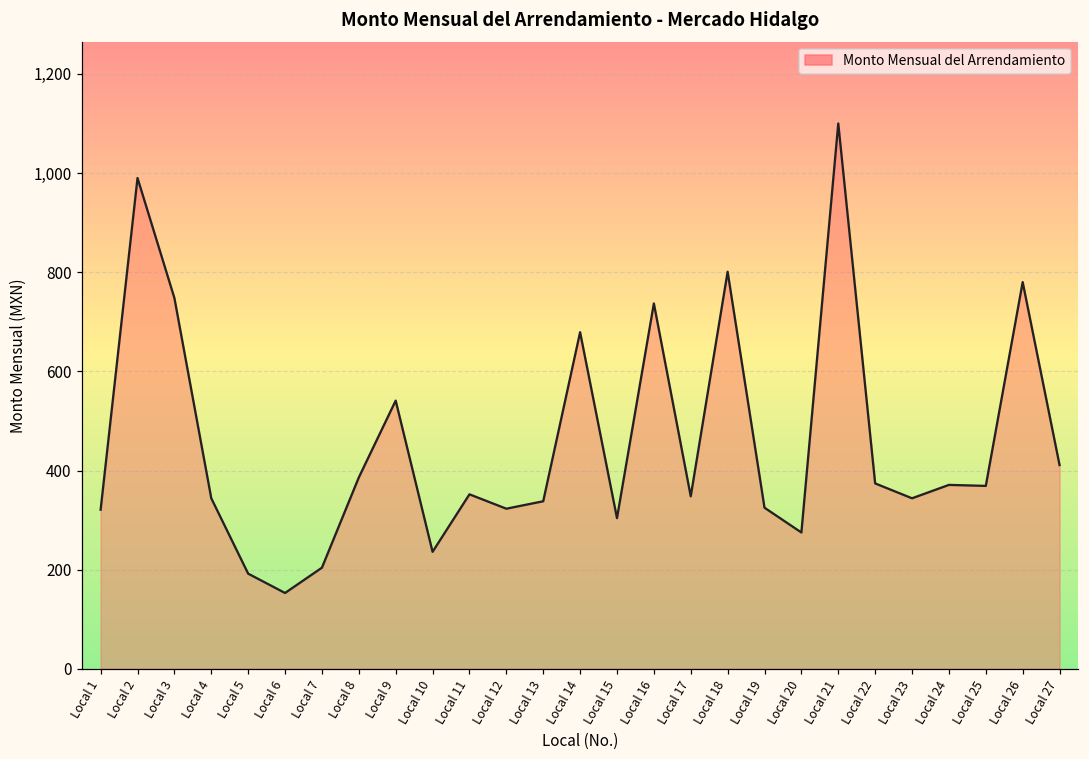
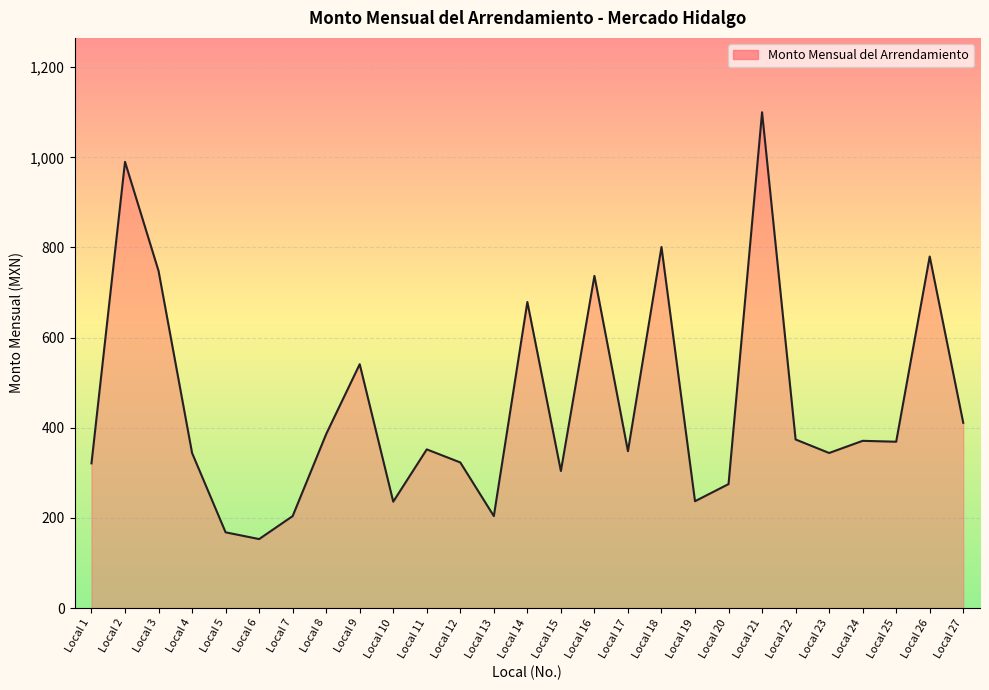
  {
    "Local 1": "320",
    "Local 2": "990",
    "Local 3": "750",
    "Local 4": "340",
-   "Local 5": "190",
+   "Local 5": "170",
    "Local 6": "150",
    "Local 7": "200",
    "Local 8": "390",
    "Local 9": "540",
    "Local 10": "240",
    "Local 11": "350",
    "Local 12": "320",
-   "Local 13": "340",
+   "Local 13": "200",
    "Local 14": "680",
    "Local 15": "300",
    "Local 16": "740",
    "Local 17": "350",
    "Local 18": "800",
-   "Local 19": "330",
+   "Local 19": "240",
    "Local 20": "280",
    "Local 21": "1,100",
    "Local 22": "370",
    "Local 23": "340",
    "Local 24": "370",
    "Local 25": "370",
    "Local 26": "780",
    "Local 27": "410"
  }
